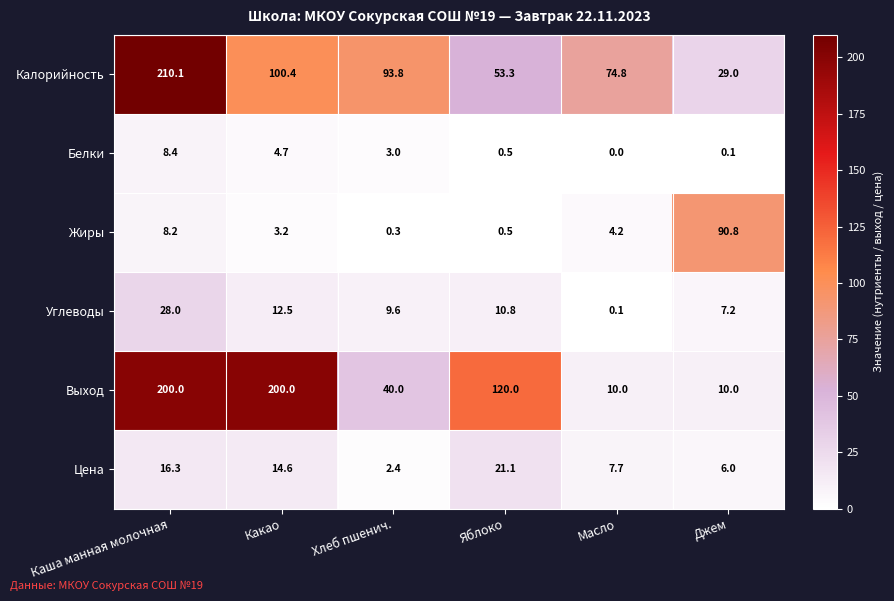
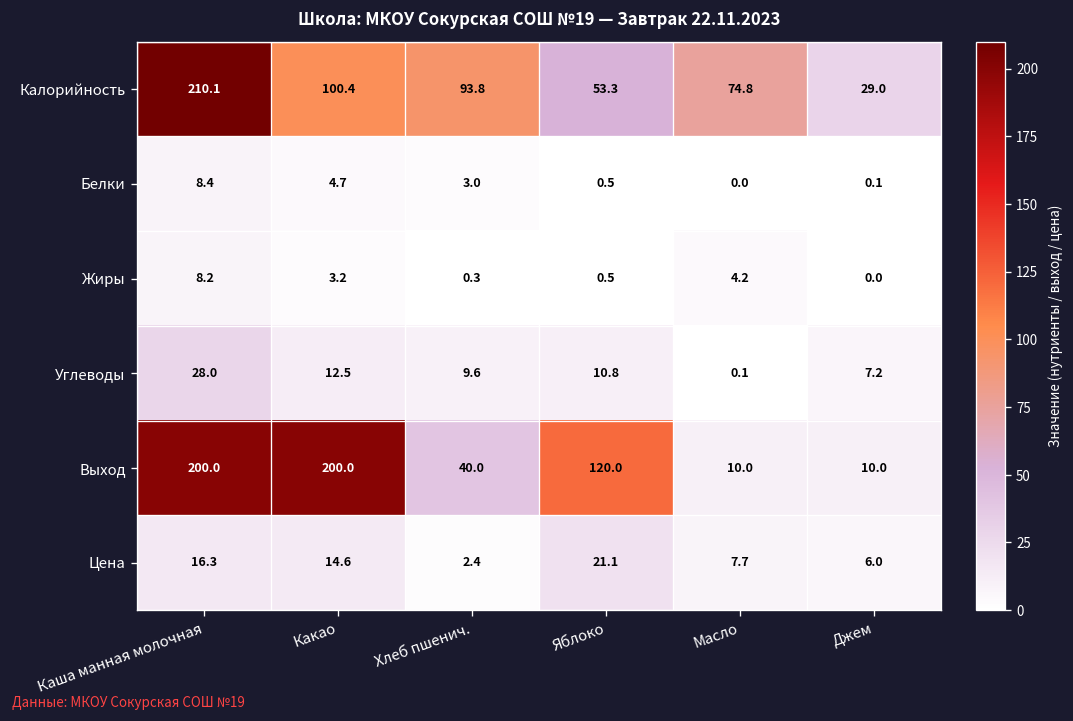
  {
    "Калорийность": {
      "Каша манная молочная": 210.1,
      "Какао": 100.4,
      "Хлеб пшенич.": 93.8,
      "Яблоко": 53.3,
      "Масло": 74.8,
      "Джем": 29.0
    },
    "Белки": {
      "Каша манная молочная": 8.4,
      "Какао": 4.7,
      "Хлеб пшенич.": 3.0,
      "Яблоко": 0.5,
      "Масло": 0.0,
      "Джем": 0.1
    },
    "Жиры": {
      "Каша манная молочная": 8.2,
      "Какао": 3.2,
      "Хлеб пшенич.": 0.3,
      "Яблоко": 0.5,
      "Масло": 4.2,
-     "Джем": 90.8
+     "Джем": 0.0
    },
    "Углеводы": {
      "Каша манная молочная": 28.0,
      "Какао": 12.5,
      "Хлеб пшенич.": 9.6,
      "Яблоко": 10.8,
      "Масло": 0.1,
      "Джем": 7.2
    },
    "Выход": {
      "Каша манная молочная": 200.0,
      "Какао": 200.0,
      "Хлеб пшенич.": 40.0,
      "Яблоко": 120.0,
      "Масло": 10.0,
      "Джем": 10.0
    },
    "Цена": {
      "Каша манная молочная": 16.3,
      "Какао": 14.6,
      "Хлеб пшенич.": 2.4,
      "Яблоко": 21.1,
      "Масло": 7.7,
      "Джем": 6.0
    }
  }
